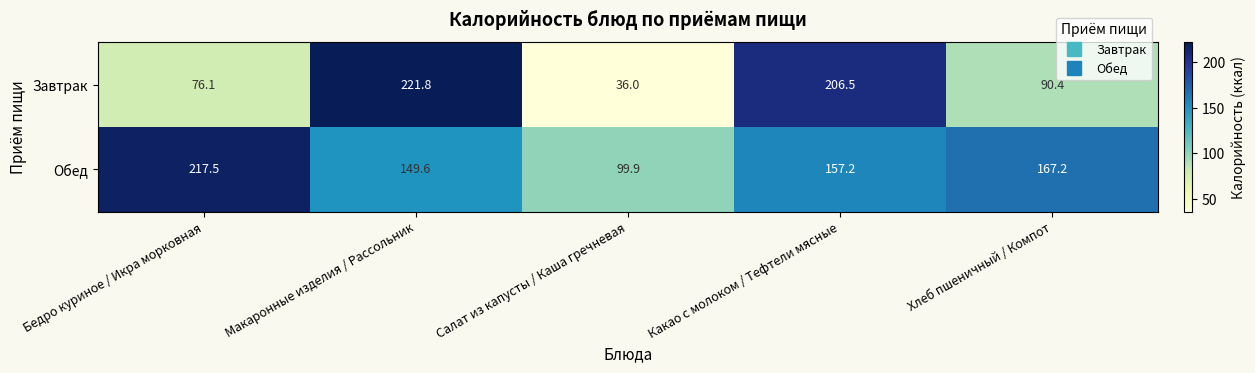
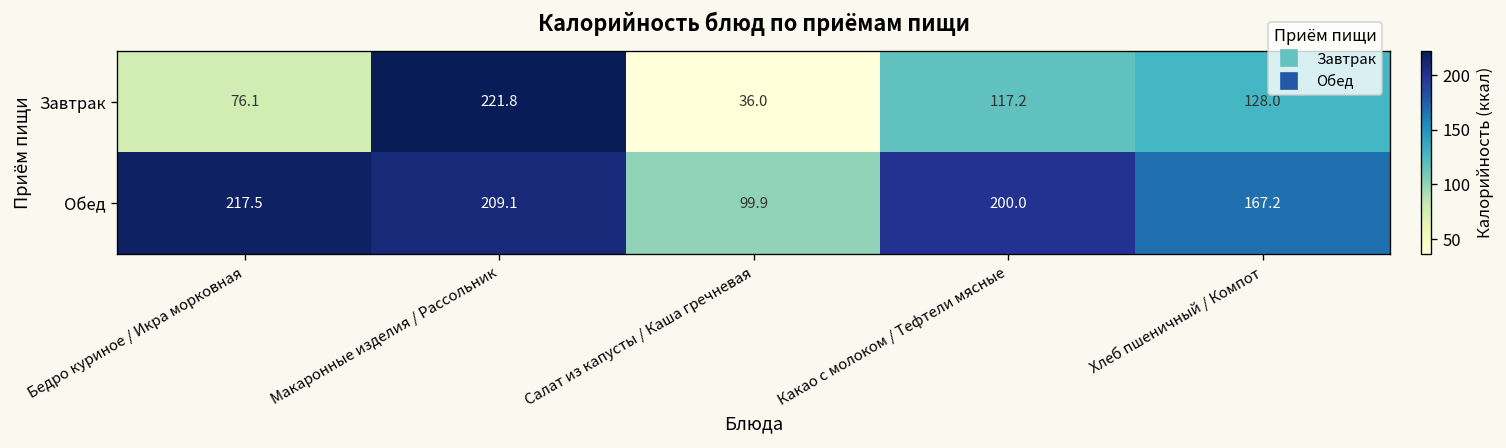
  {
    "Завтрак": {
      "Бедро куриное / Икра морковная": 76.1,
      "Макаронные изделия / Рассольник": 221.8,
      "Салат из капусты / Каша гречневая": 36.0,
-     "Какао с молоком / Тефтели мясные": 206.5,
-     "Хлеб пшеничный / Компот": 90.4
+     "Какао с молоком / Тефтели мясные": 117.2,
+     "Хлеб пшеничный / Компот": 128.0
    },
    "Обед": {
      "Бедро куриное / Икра морковная": 217.5,
-     "Макаронные изделия / Рассольник": 149.6,
+     "Макаронные изделия / Рассольник": 209.1,
      "Салат из капусты / Каша гречневая": 99.9,
-     "Какао с молоком / Тефтели мясные": 157.2,
+     "Какао с молоком / Тефтели мясные": 200.0,
      "Хлеб пшеничный / Компот": 167.2
    }
  }
